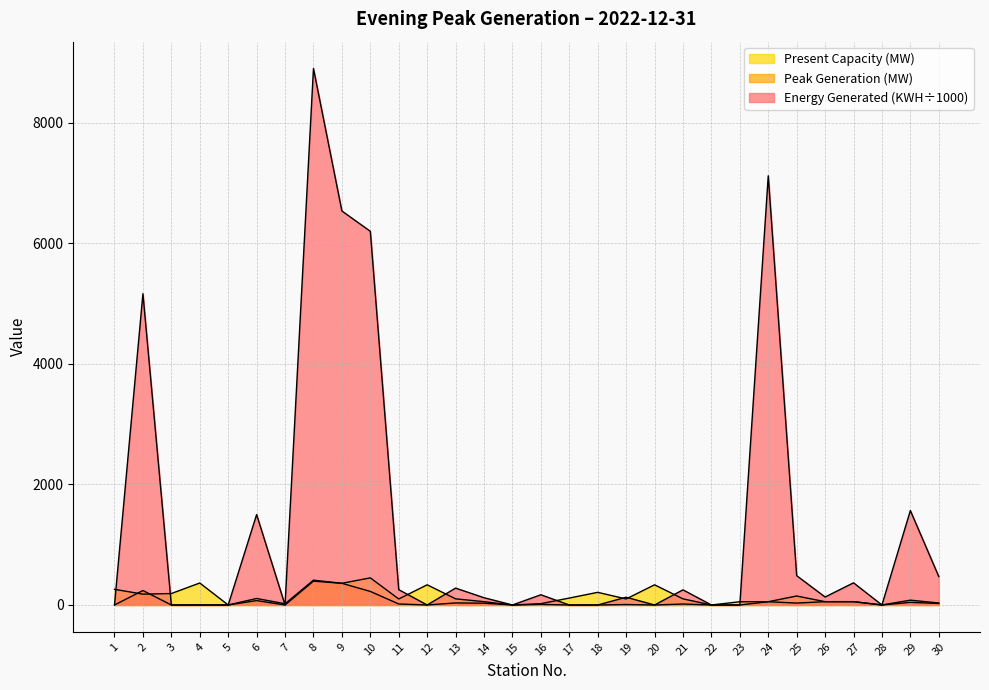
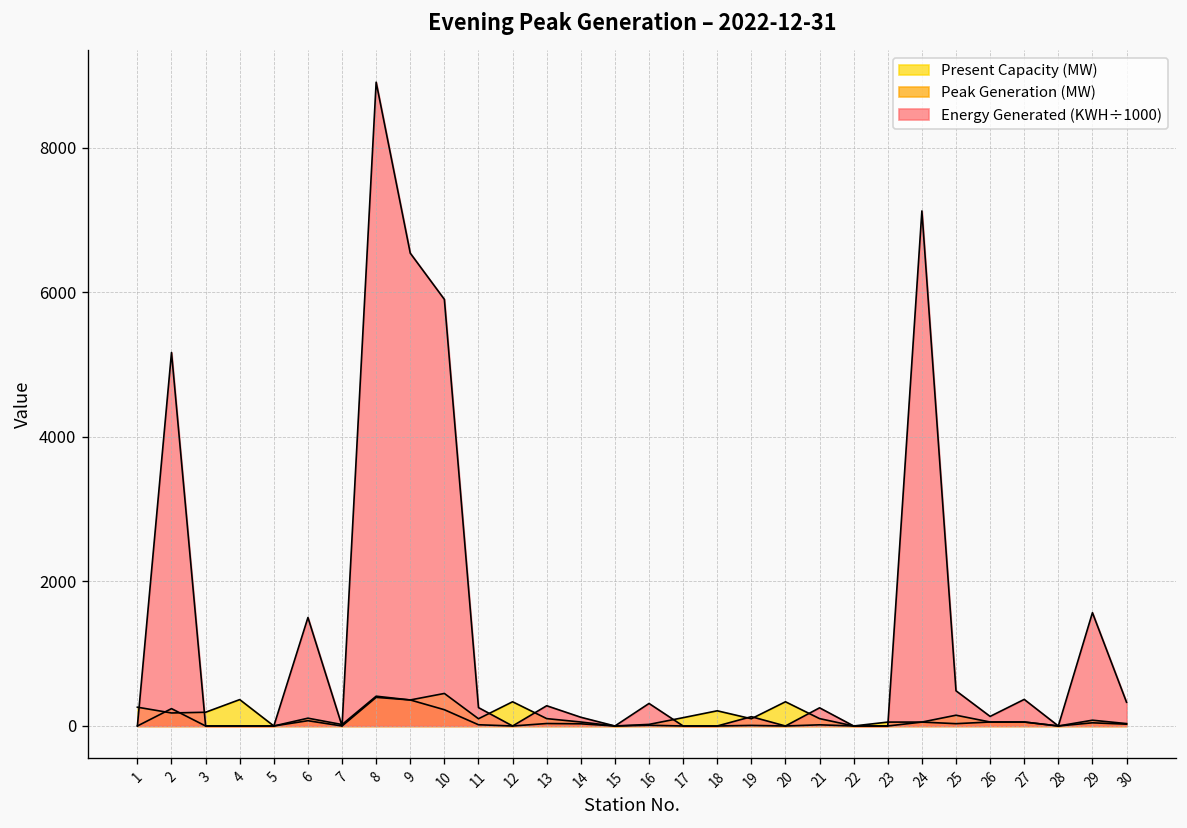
  {
    "Energy Generated (KWH÷1000)": {
      "2": 5200,
      "6": 1500,
      "8": 8900,
      "9": 6500,
-     "10": 6200,
+     "10": 5900,
      "11": 300,
      "13": 300,
      "14": 100,
-     "16": 200,
+     "16": 300,
      "21": 300,
      "24": 7100,
      "25": 500,
      "26": 100,
      "27": 400,
      "29": 1600,
-     "30": 500
+     "30": 300
    }
  }
